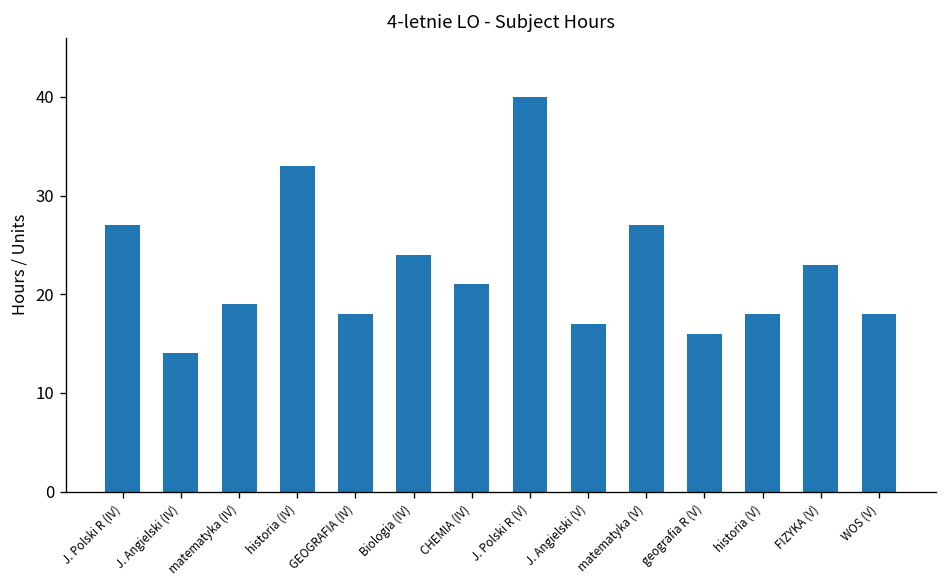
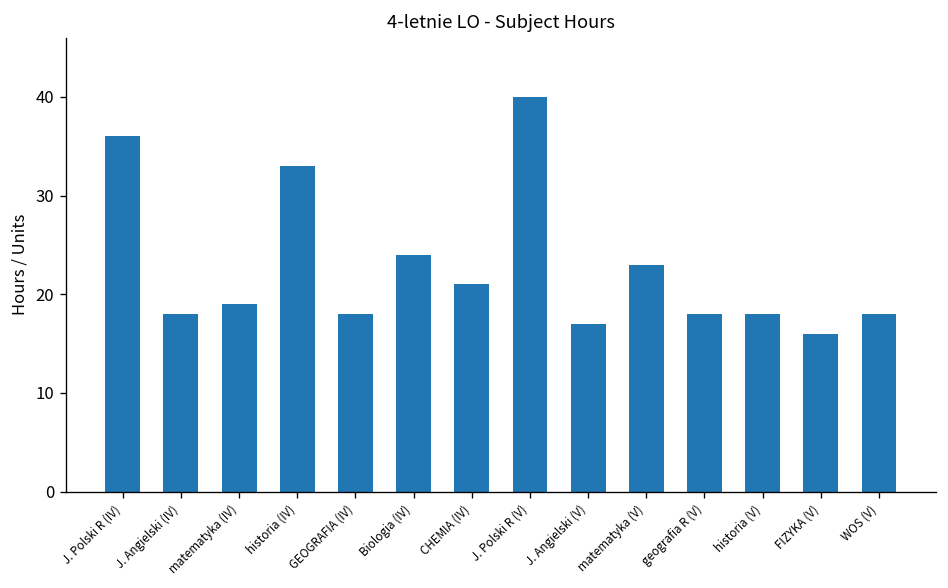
  {
-   "J. Polski R (IV)": 27,
-   "J. Angielski (IV)": 14,
+   "J. Polski R (IV)": 36,
+   "J. Angielski (IV)": 18,
    "matematyka (IV)": 19,
    "historia (IV)": 33,
    "GEOGRAFIA (IV)": 18,
    "Biologia (IV)": 24,
    "CHEMIA (IV)": 21,
    "J. Polski R (V)": 40,
    "J. Angielski (V)": 17,
-   "matematyka (V)": 27,
-   "geografia R (V)": 16,
+   "matematyka (V)": 23,
+   "geografia R (V)": 18,
    "historia (V)": 18,
-   "FIZYKA (V)": 23,
+   "FIZYKA (V)": 16,
    "WOS (V)": 18
  }
